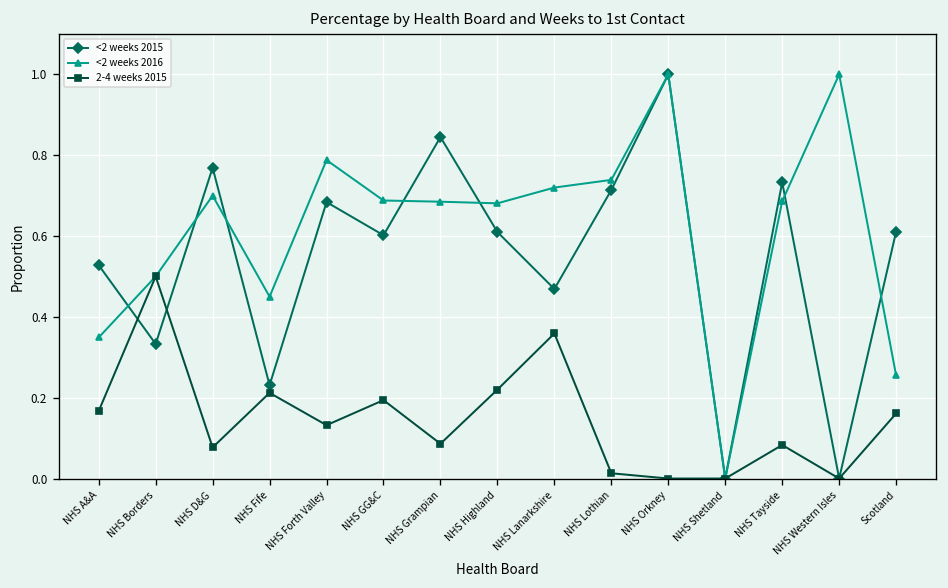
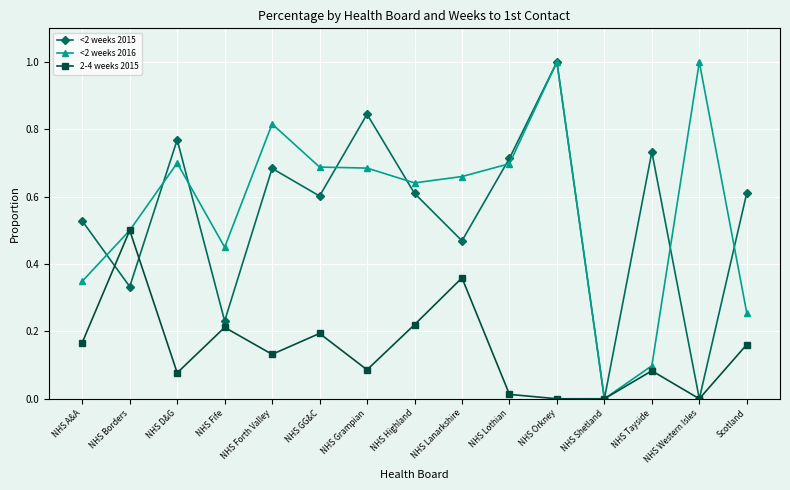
  {
    "<2 weeks 2016": {
      "NHS A&A": 0.35,
      "NHS D&G": 0.70,
      "NHS Fife": 0.45,
-     "NHS Forth Valley": 0.79,
+     "NHS Forth Valley": 0.82,
      "NHS GG&C": 0.69,
      "NHS Grampian": 0.69,
-     "NHS Highland": 0.68,
-     "NHS Lanarkshire": 0.72,
-     "NHS Lothian": 0.74,
-     "NHS Tayside": 0.69,
+     "NHS Highland": 0.64,
+     "NHS Lanarkshire": 0.66,
+     "NHS Lothian": 0.70,
+     "NHS Tayside": 0.10,
      "NHS Western Isles": 1.00,
      "Scotland": 0.26
    }
  }
